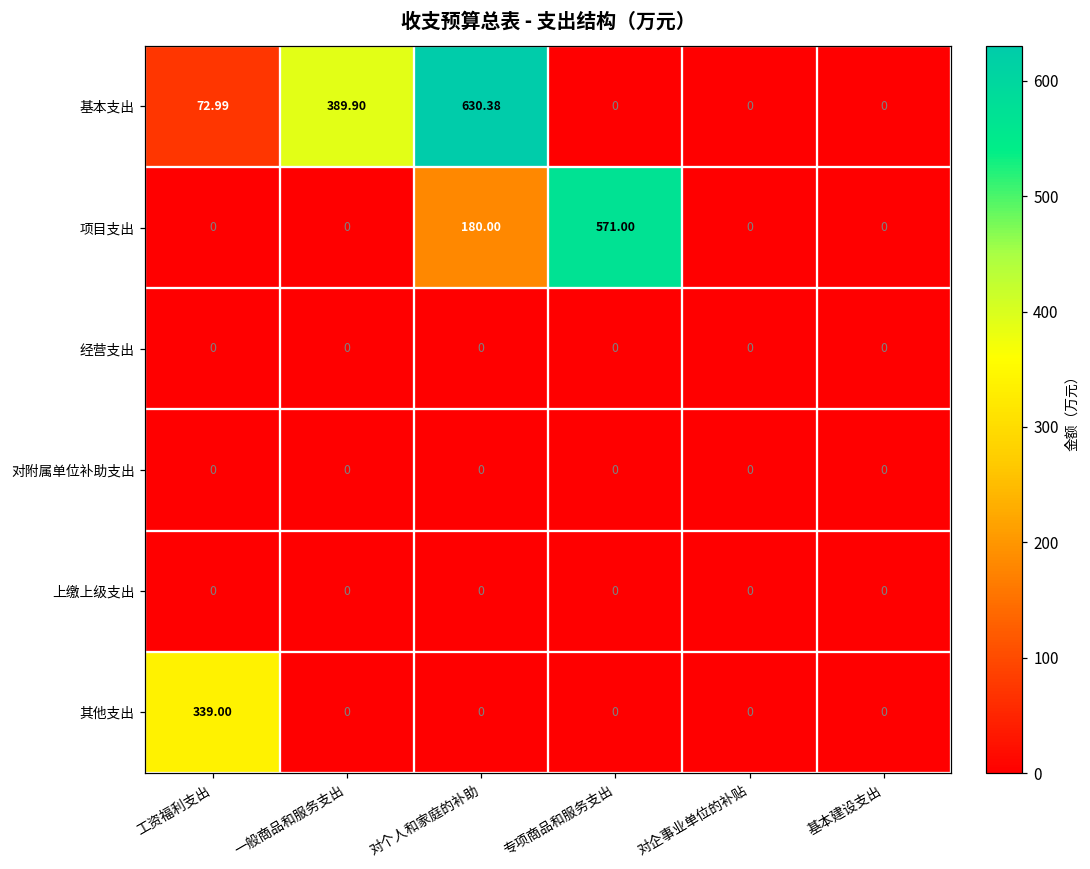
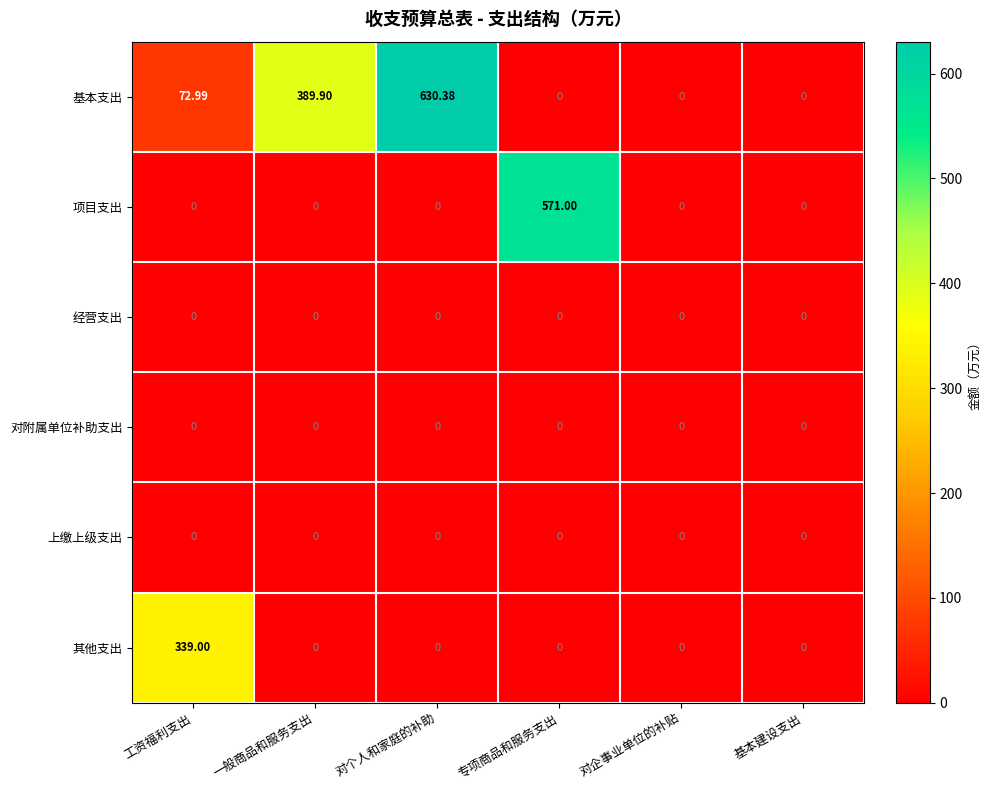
  {
    "基本支出": {
      "工资福利支出": 72.99,
      "一般商品和服务支出": 389.90,
      "对个人和家庭的补助": 630.38,
      "专项商品和服务支出": 0,
      "对企事业单位的补贴": 0,
      "基本建设支出": 0
    },
    "项目支出": {
      "工资福利支出": 0,
      "一般商品和服务支出": 0,
-     "对个人和家庭的补助": 180.00,
+     "对个人和家庭的补助": 0,
      "专项商品和服务支出": 571.00,
      "对企事业单位的补贴": 0,
      "基本建设支出": 0
    },
    "经营支出": {
      "工资福利支出": 0,
      "一般商品和服务支出": 0,
      "对个人和家庭的补助": 0,
      "专项商品和服务支出": 0,
      "对企事业单位的补贴": 0,
      "基本建设支出": 0
    },
    "对附属单位补助支出": {
      "工资福利支出": 0,
      "一般商品和服务支出": 0,
      "对个人和家庭的补助": 0,
      "专项商品和服务支出": 0,
      "对企事业单位的补贴": 0,
      "基本建设支出": 0
    },
    "上缴上级支出": {
      "工资福利支出": 0,
      "一般商品和服务支出": 0,
      "对个人和家庭的补助": 0,
      "专项商品和服务支出": 0,
      "对企事业单位的补贴": 0,
      "基本建设支出": 0
    },
    "其他支出": {
      "工资福利支出": 339.00,
      "一般商品和服务支出": 0,
      "对个人和家庭的补助": 0,
      "专项商品和服务支出": 0,
      "对企事业单位的补贴": 0,
      "基本建设支出": 0
    }
  }
